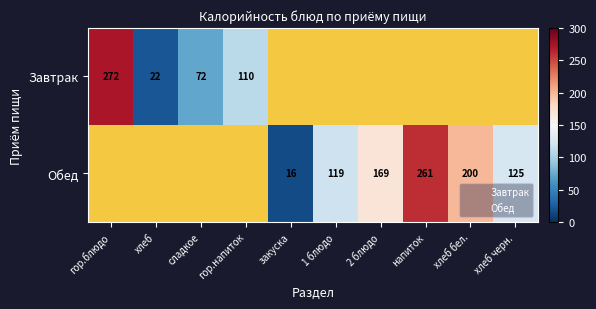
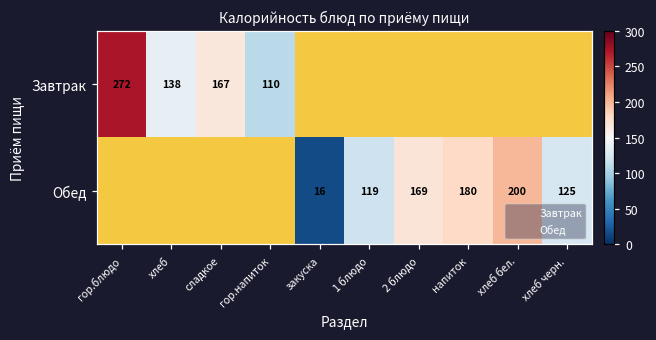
  {
    "Завтрак": {
-     "хлеб": 22,
-     "сладкое": 72
+     "хлеб": 138,
+     "сладкое": 167
    },
    "Обед": {
-     "напиток": 261
+     "напиток": 180
    }
  }
